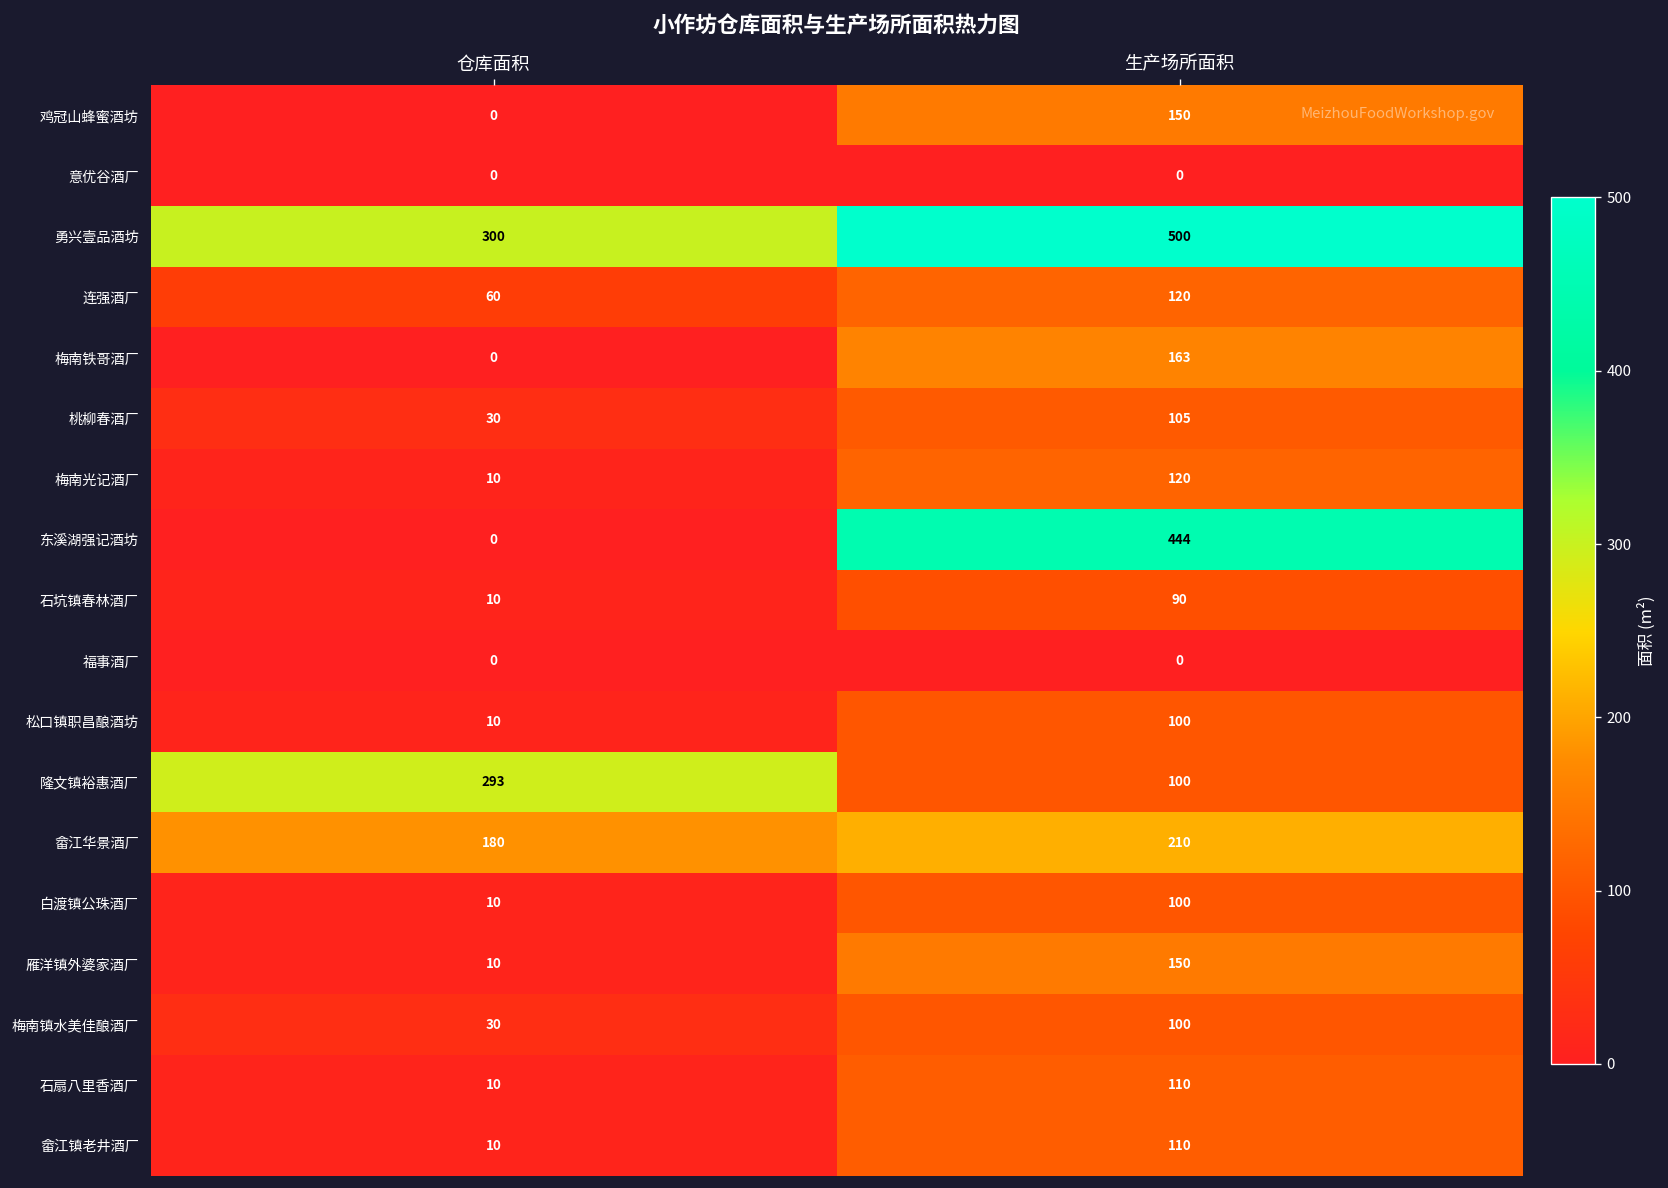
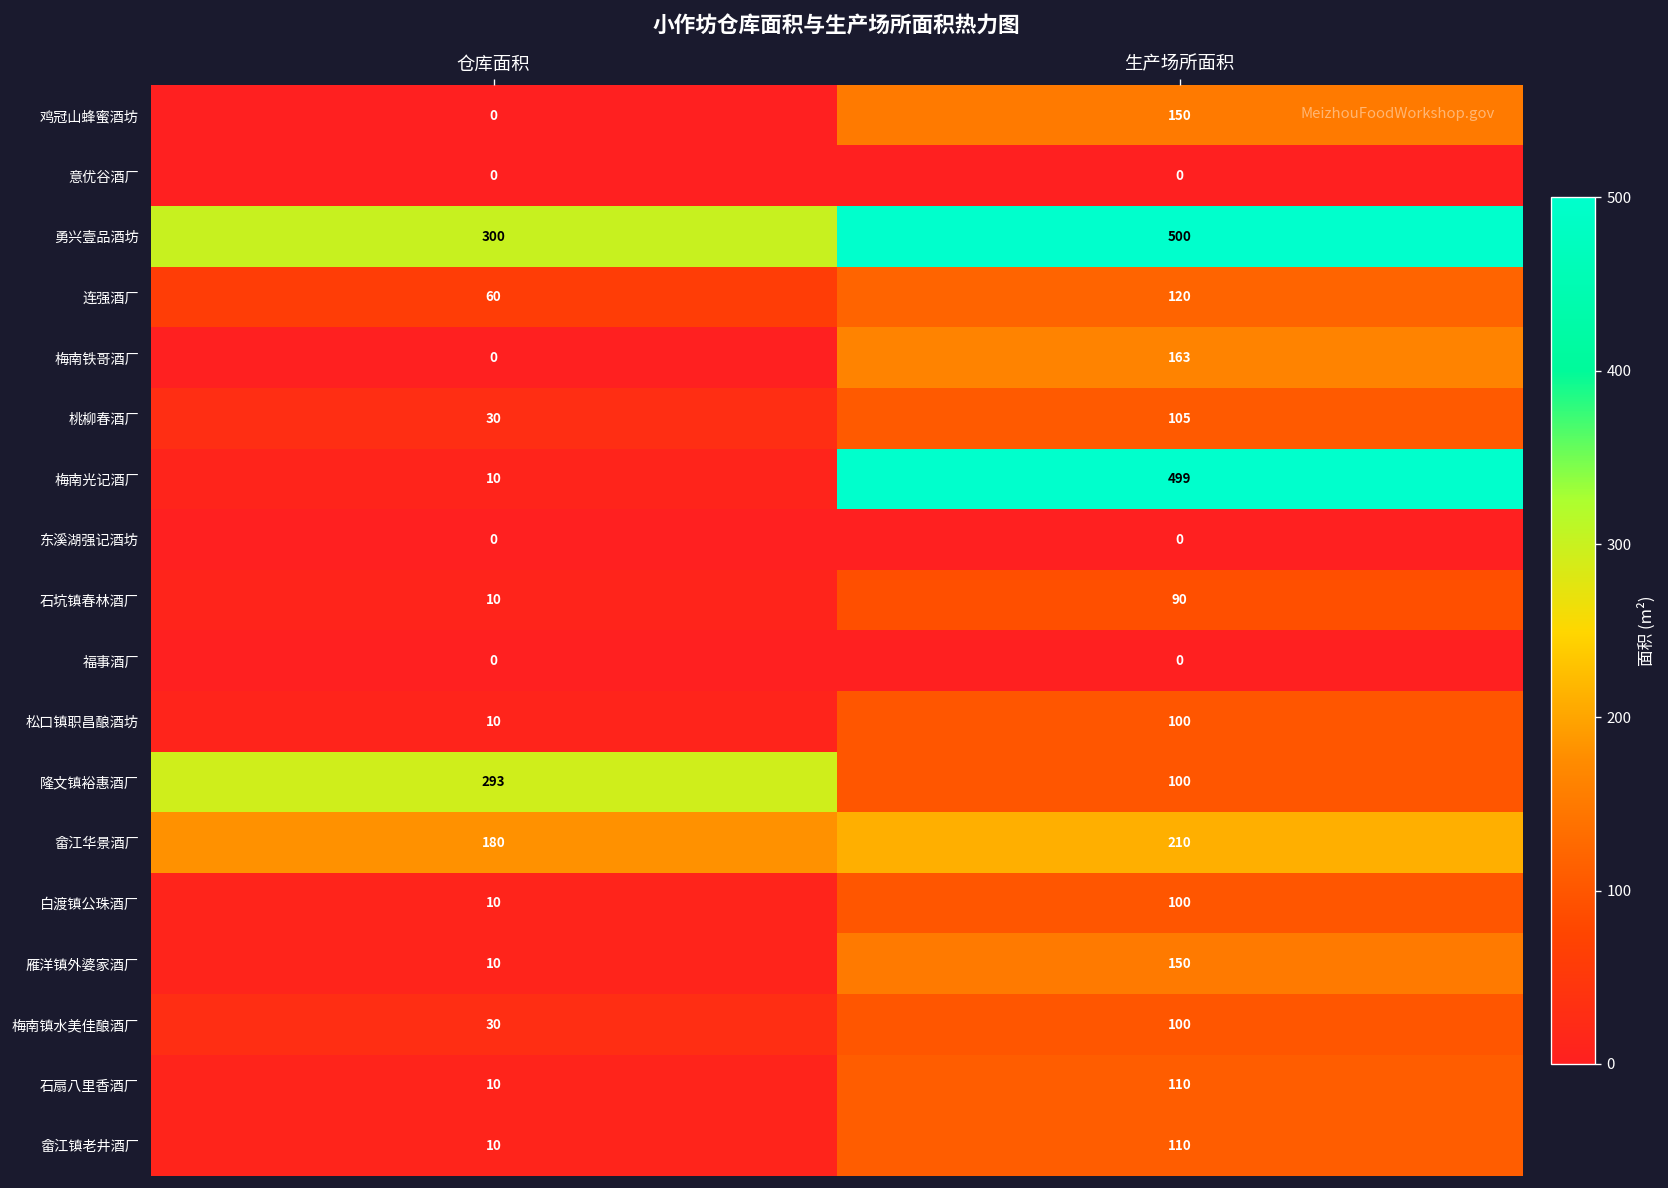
  {
    "鸡冠山蜂蜜酒坊": {
      "仓库面积": 0
    },
    "意优谷酒厂": {
      "仓库面积": 0,
      "生产场所面积": 0
    },
    "勇兴壹品酒坊": {
      "仓库面积": 300,
      "生产场所面积": 500
    },
    "连强酒厂": {
      "仓库面积": 60,
      "生产场所面积": 120
    },
    "梅南铁哥酒厂": {
      "仓库面积": 0,
      "生产场所面积": 163
    },
    "桃柳春酒厂": {
      "仓库面积": 30,
      "生产场所面积": 105
    },
    "梅南光记酒厂": {
      "仓库面积": 10,
-     "生产场所面积": 120
+     "生产场所面积": 499
    },
    "东溪湖强记酒坊": {
      "仓库面积": 0,
-     "生产场所面积": 444
+     "生产场所面积": 0
    },
    "石坑镇春林酒厂": {
      "仓库面积": 10,
      "生产场所面积": 90
    },
    "福事酒厂": {
      "仓库面积": 0,
      "生产场所面积": 0
    },
    "松口镇职昌酿酒坊": {
      "仓库面积": 10,
      "生产场所面积": 100
    },
    "隆文镇裕惠酒厂": {
      "仓库面积": 293,
      "生产场所面积": 100
    },
    "畲江华景酒厂": {
      "仓库面积": 180,
      "生产场所面积": 210
    },
    "白渡镇公珠酒厂": {
      "仓库面积": 10,
      "生产场所面积": 100
    },
    "雁洋镇外婆家酒厂": {
      "仓库面积": 10,
      "生产场所面积": 150
    },
    "梅南镇水美佳酿酒厂": {
      "仓库面积": 30,
      "生产场所面积": 100
    },
    "石扇八里香酒厂": {
      "仓库面积": 10,
      "生产场所面积": 110
    },
    "畲江镇老井酒厂": {
      "仓库面积": 10,
      "生产场所面积": 110
    }
  }
